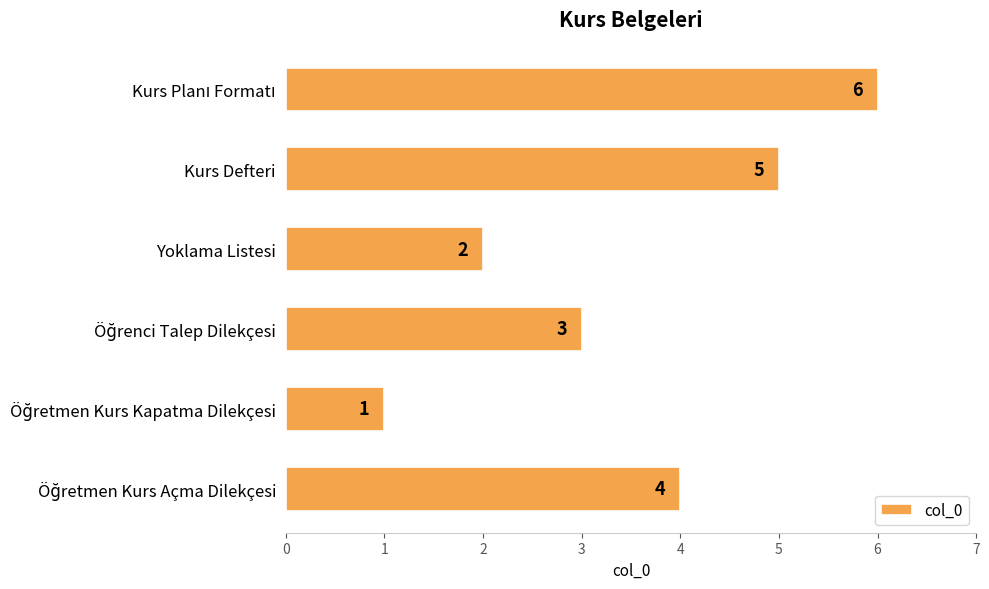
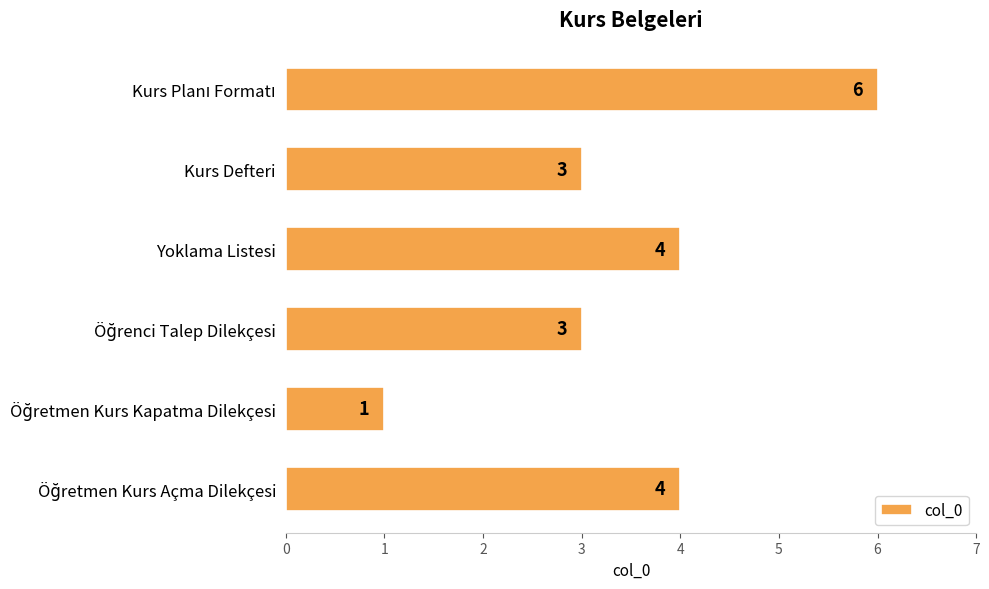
  {
    "Kurs Planı Formatı": 6,
-   "Kurs Defteri": 5,
-   "Yoklama Listesi": 2,
+   "Kurs Defteri": 3,
+   "Yoklama Listesi": 4,
    "Öğrenci Talep Dilekçesi": 3,
    "Öğretmen Kurs Kapatma Dilekçesi": 1,
    "Öğretmen Kurs Açma Dilekçesi": 4
  }
